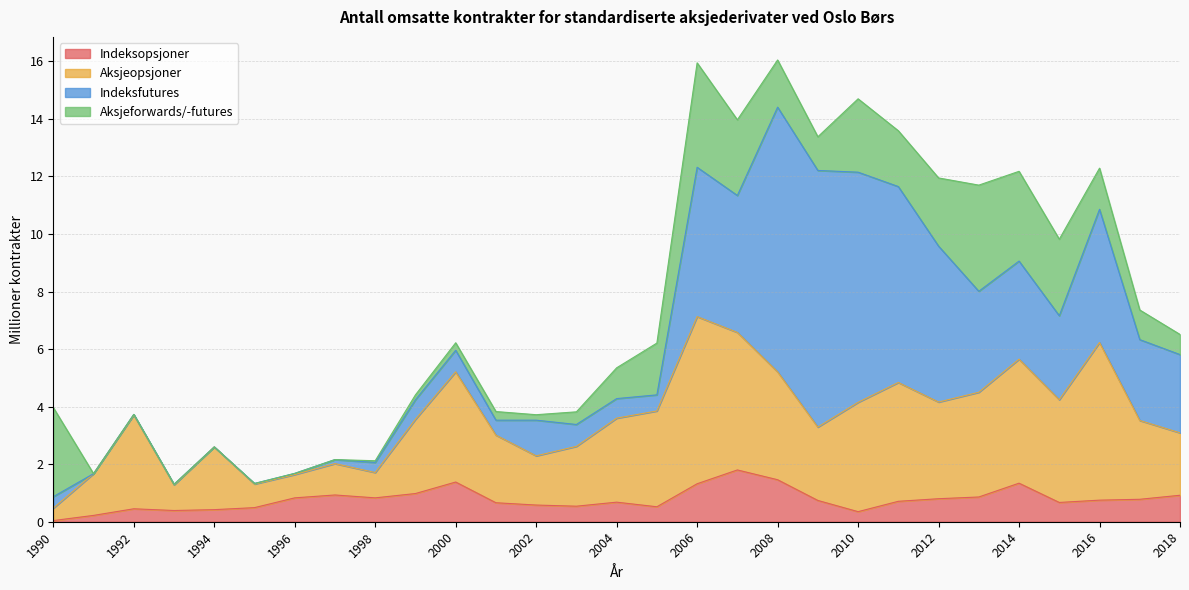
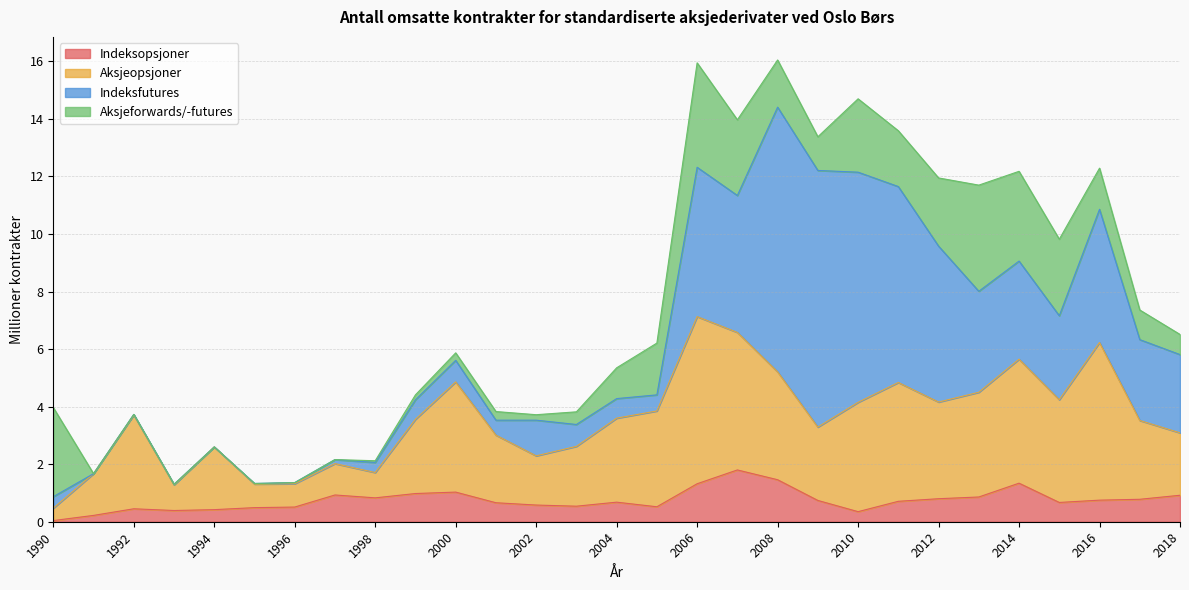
  {
    "Indeksopsjoner": {
      "1990": 0.0,
      "1992": 0.5,
      "1994": 0.4,
-     "1996": 0.8,
+     "1996": 0.5,
      "1998": 0.8,
-     "2000": 1.4,
+     "2000": 1.0,
      "2002": 0.6,
      "2004": 0.7,
      "2006": 1.3,
      "2008": 1.5,
      "2010": 0.4,
      "2012": 0.8,
      "2014": 1.3,
      "2016": 0.8,
      "2018": 0.9
    },
    "Aksjeopsjoner": {
      "1990": 0.4,
      "1998": 0.9,
      "2000": 3.8,
      "2002": 1.7,
      "2004": 2.9,
      "2006": 5.8,
      "2008": 3.8,
      "2010": 3.8,
      "2012": 3.4,
      "2014": 4.3,
      "2016": 5.5,
      "2018": 2.2
    },
    "Indeksfutures": {
      "1990": 0.4,
      "2000": 0.8,
      "2002": 1.2,
      "2004": 0.7,
      "2006": 5.2,
      "2008": 9.2,
      "2010": 8.0,
      "2012": 5.4,
      "2014": 3.4,
      "2016": 4.6,
      "2018": 2.7
    },
    "Aksjeforwards/-futures": {
      "1990": 3.1,
      "2000": 0.3,
      "2002": 0.2,
      "2004": 1.1,
      "2006": 3.6,
      "2008": 1.6,
      "2010": 2.6,
      "2012": 2.4,
      "2014": 3.1,
      "2016": 1.4,
      "2018": 0.7
    }
  }
